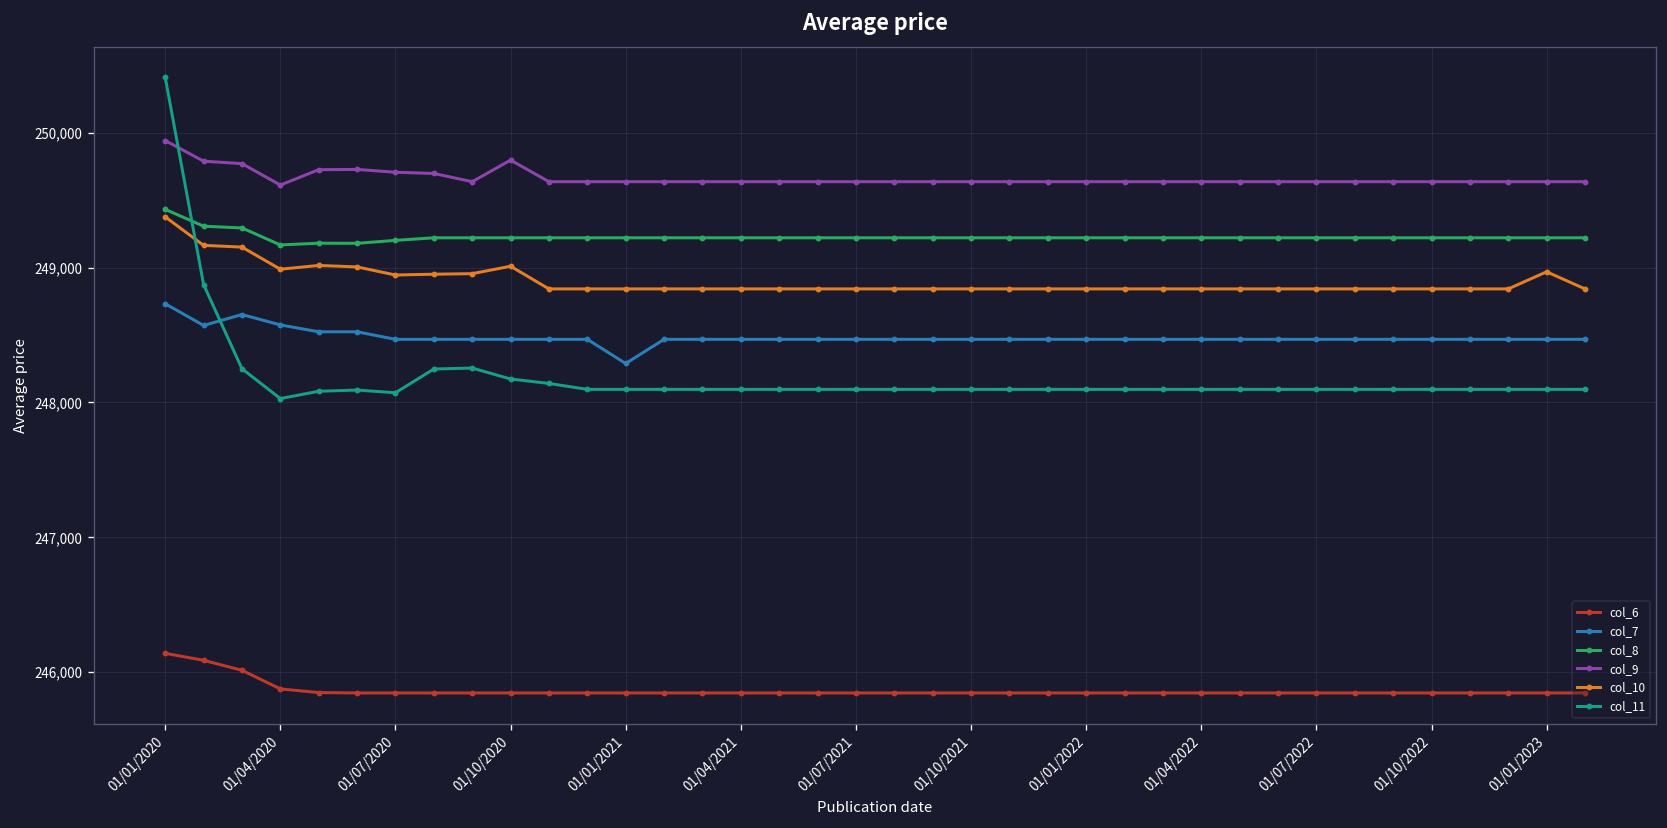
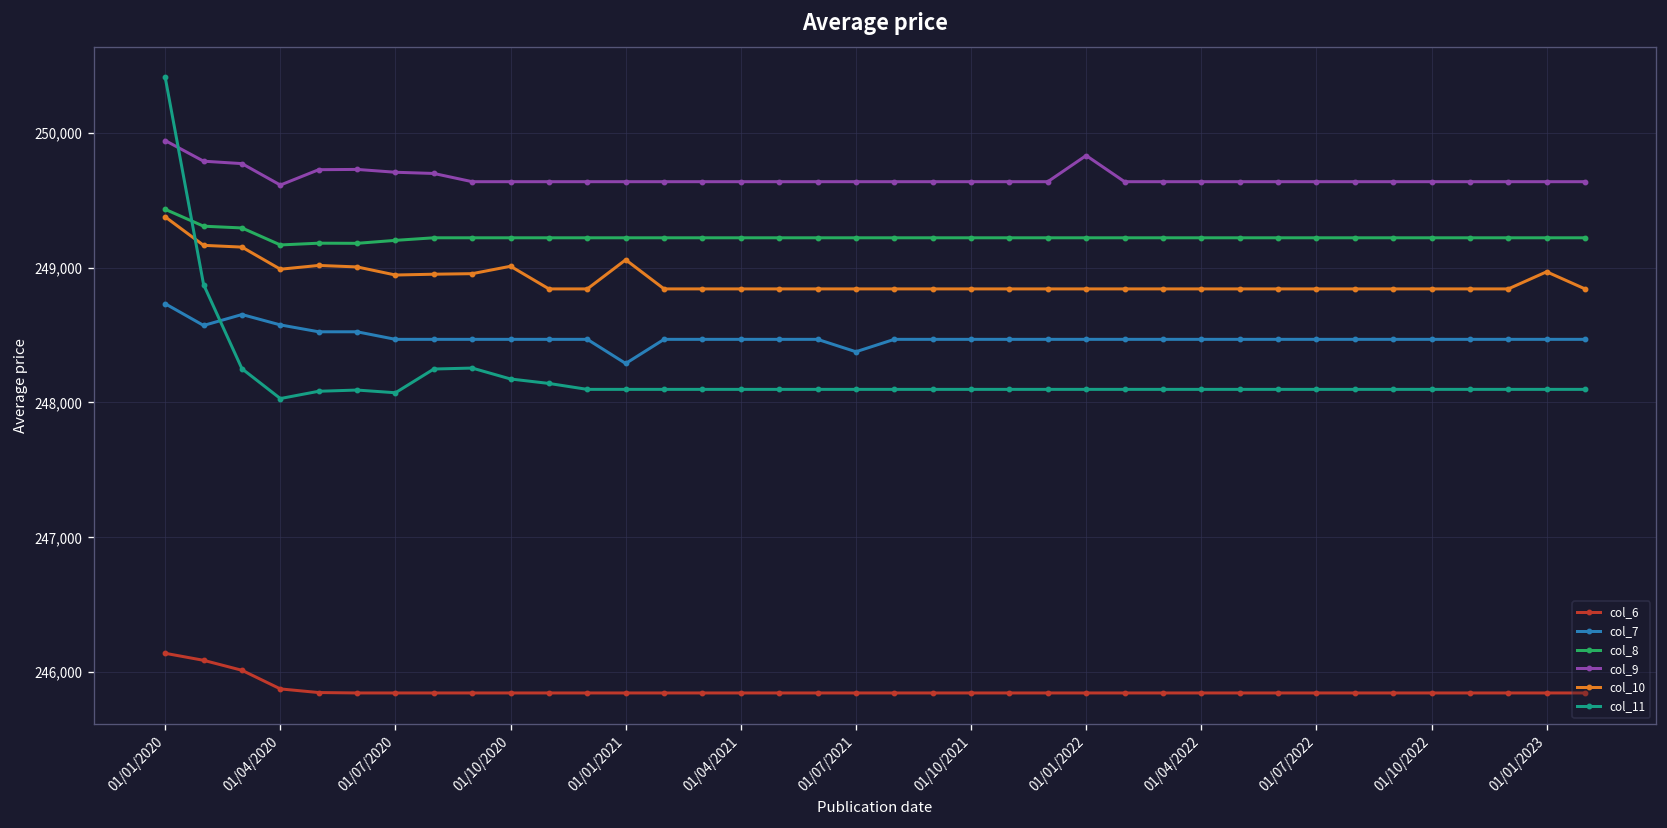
  {
    "col_6": {
      "01/01/2020": "246,140",
      "01/04/2020": "245,880",
      "01/07/2020": "245,850",
      "01/10/2020": "245,850",
      "01/01/2021": "245,850",
      "01/04/2021": "245,850",
      "01/07/2021": "245,850",
      "01/10/2021": "245,850",
      "01/01/2022": "245,850",
      "01/04/2022": "245,850",
      "01/07/2022": "245,850",
      "01/10/2022": "245,850",
      "01/01/2023": "245,850"
    },
    "col_7": {
      "01/01/2020": "248,730",
      "01/04/2020": "248,580",
      "01/07/2020": "248,470",
      "01/10/2020": "248,470",
      "01/01/2021": "248,290",
      "01/04/2021": "248,470",
-     "01/07/2021": "248,470",
+     "01/07/2021": "248,380",
      "01/10/2021": "248,470",
      "01/01/2022": "248,470",
      "01/04/2022": "248,470",
      "01/07/2022": "248,470",
      "01/10/2022": "248,470",
      "01/01/2023": "248,470"
    },
    "col_9": {
      "01/01/2020": "249,940",
      "01/04/2020": "249,610",
      "01/07/2020": "249,710",
-     "01/10/2020": "249,800",
+     "01/10/2020": "249,640",
      "01/01/2021": "249,640",
      "01/04/2021": "249,640",
      "01/07/2021": "249,640",
      "01/10/2021": "249,640",
-     "01/01/2022": "249,640",
+     "01/01/2022": "249,830",
      "01/04/2022": "249,640",
      "01/07/2022": "249,640",
      "01/10/2022": "249,640",
      "01/01/2023": "249,640"
    },
    "col_10": {
      "01/01/2020": "249,380",
      "01/04/2020": "248,990",
      "01/07/2020": "248,950",
      "01/10/2020": "249,010",
-     "01/01/2021": "248,840",
+     "01/01/2021": "249,060",
      "01/04/2021": "248,840",
      "01/07/2021": "248,840",
      "01/10/2021": "248,840",
      "01/01/2022": "248,840",
      "01/04/2022": "248,840",
      "01/07/2022": "248,840",
      "01/10/2022": "248,840",
      "01/01/2023": "248,970"
    }
  }
